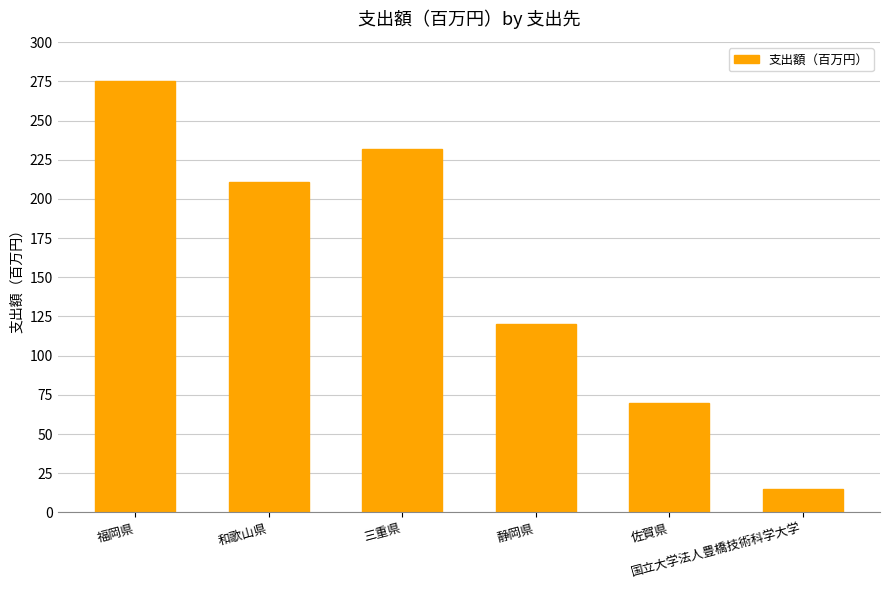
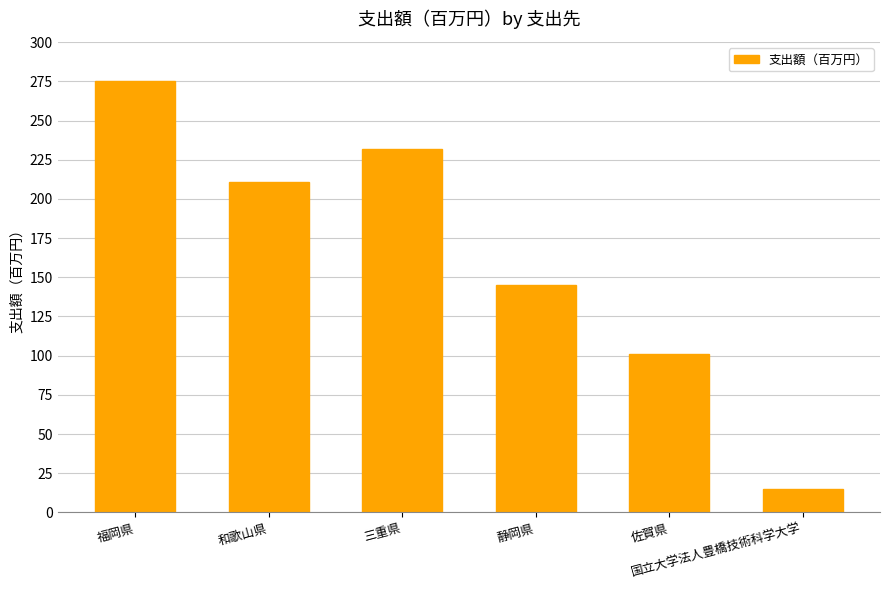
  {
    "福岡県": 275,
    "和歌山県": 211,
    "三重県": 232,
-   "静岡県": 120,
-   "佐賀県": 70,
+   "静岡県": 145,
+   "佐賀県": 101,
    "国立大学法人豊橋技術科学大学": 15
  }
